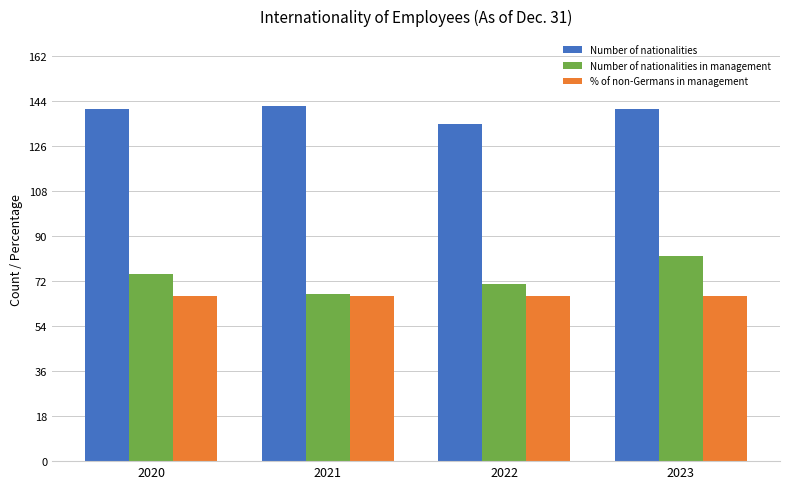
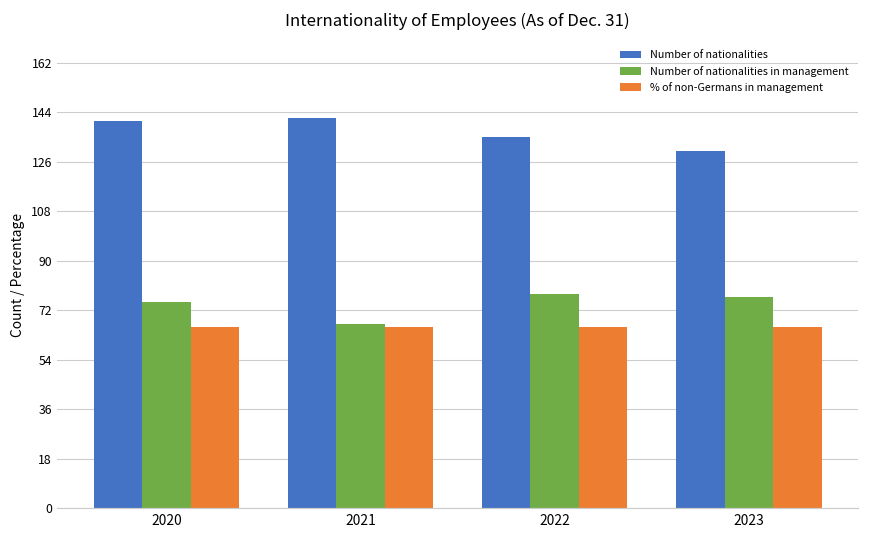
  {
    "Number of nationalities": {
      "2020": 141,
      "2021": 142,
      "2022": 135,
-     "2023": 141
+     "2023": 130
    },
    "Number of nationalities in management": {
      "2020": 75,
      "2021": 67,
-     "2022": 71,
-     "2023": 82
+     "2022": 78,
+     "2023": 77
    },
    "% of non-Germans in management": {
      "2020": 66,
      "2021": 66,
      "2022": 66,
      "2023": 66
    }
  }
